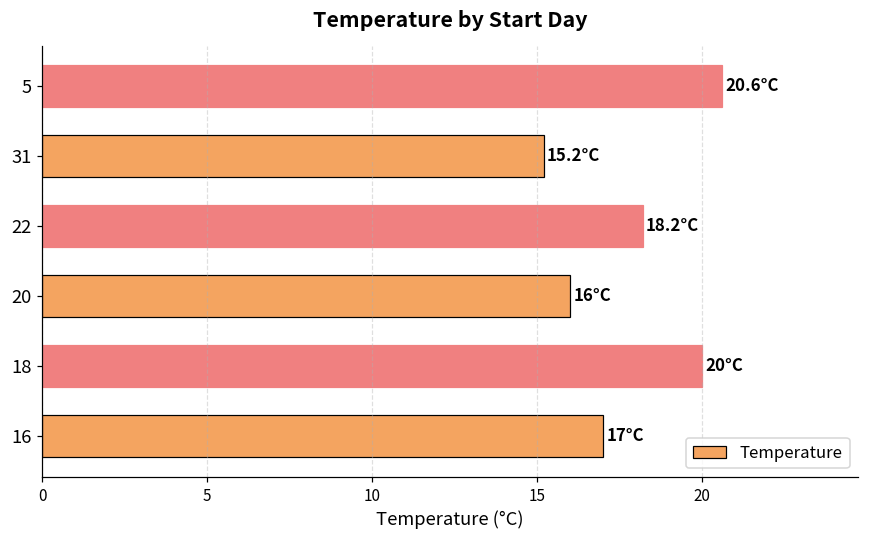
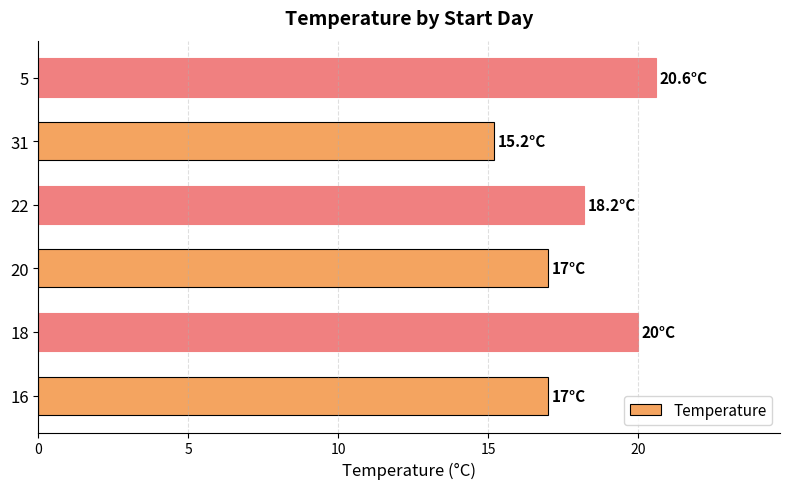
  {
    "5": "20.6°C",
    "31": "15.2°C",
    "22": "18.2°C",
-   "20": "16°C",
+   "20": "17°C",
    "18": "20°C",
    "16": "17°C"
  }
